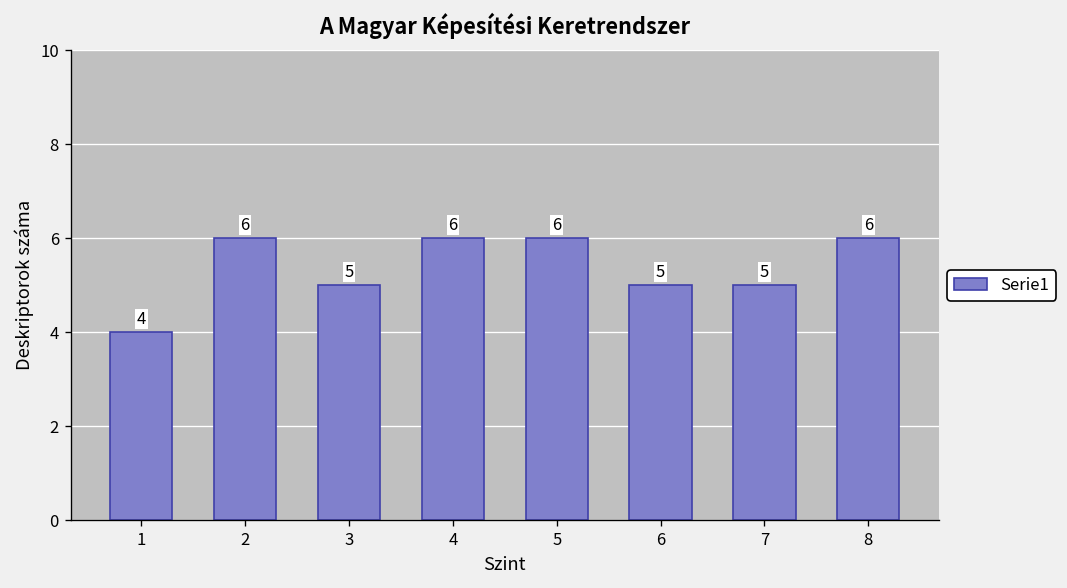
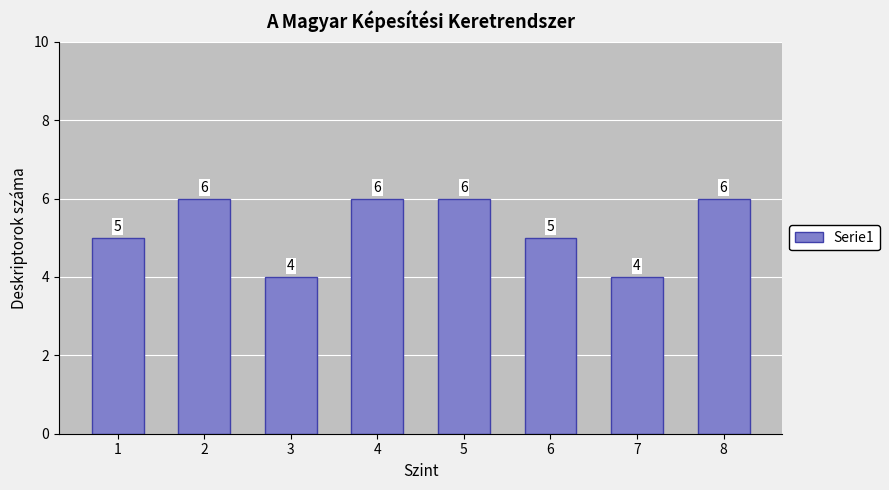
  {
-   "1": 4,
-   "3": 5,
-   "7": 5
+   "1": 5,
+   "3": 4,
+   "7": 4
  }
